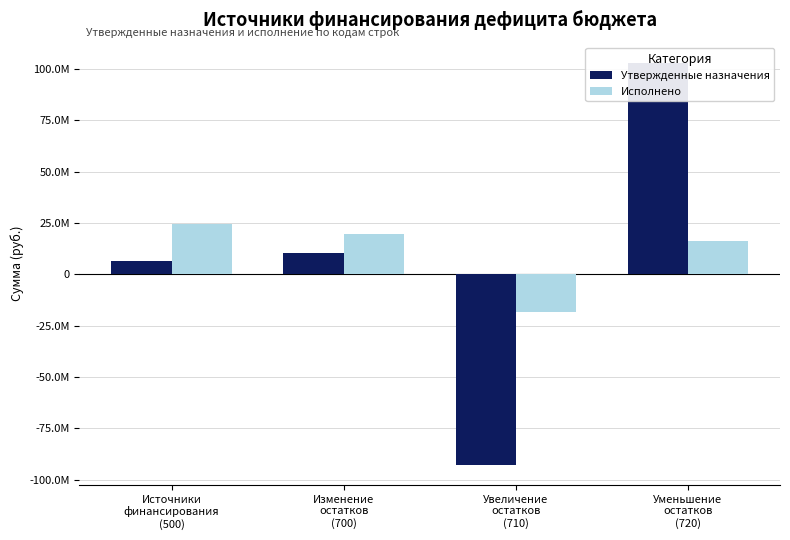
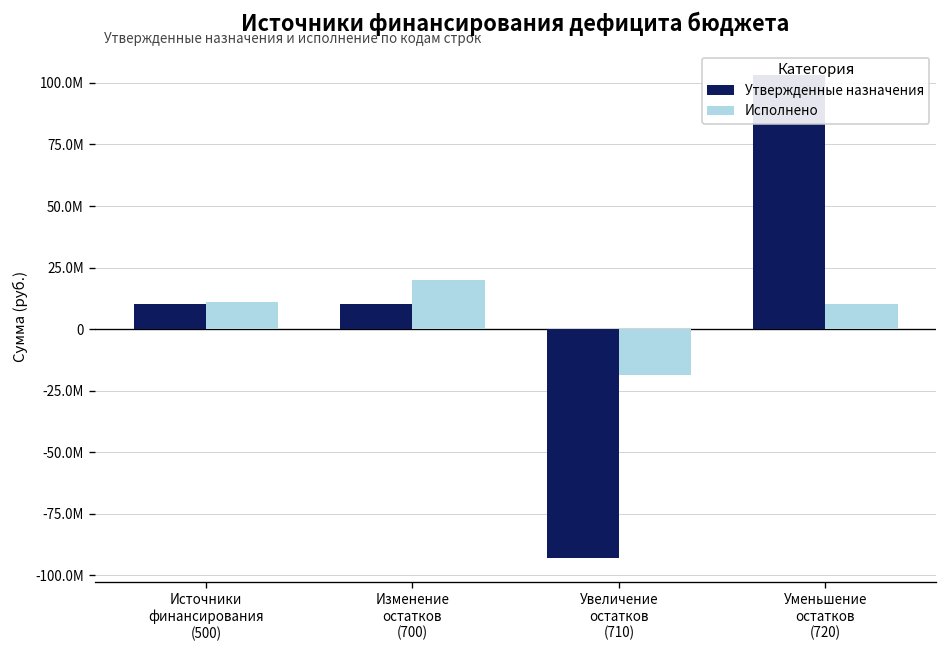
  {
    "Утвержденные назначения": {
-     "Источники финансирования (500)": 6000000,
+     "Источники финансирования (500)": 10000000,
      "Изменение остатков (700)": 10000000,
      "Увеличение остатков (710)": -93000000
    },
    "Исполнено": {
-     "Источники финансирования (500)": 25000000,
+     "Источники финансирования (500)": 11000000,
      "Изменение остатков (700)": 20000000,
      "Увеличение остатков (710)": -18000000,
-     "Уменьшение остатков (720)": 16000000
+     "Уменьшение остатков (720)": 10000000
    }
  }
